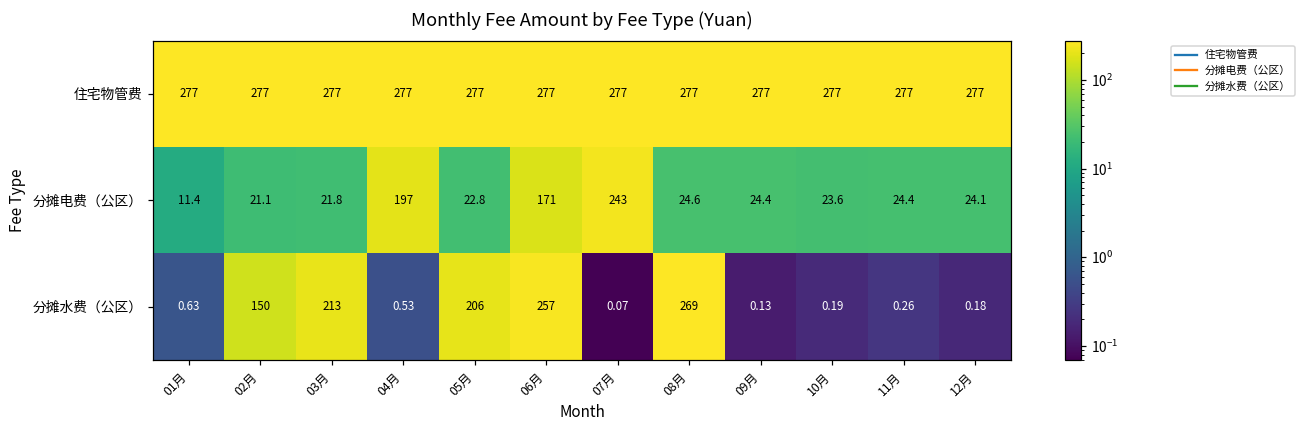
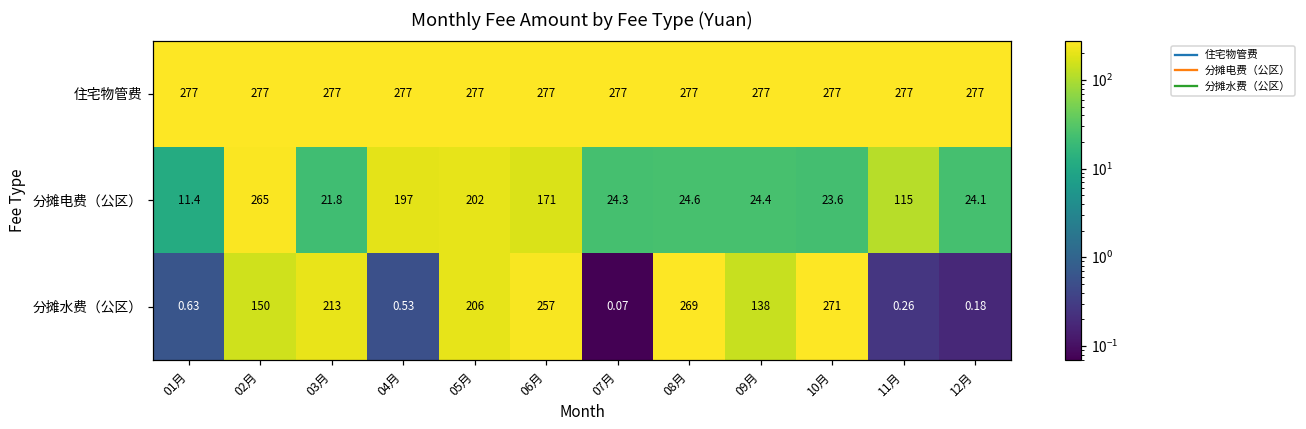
  {
    "住宅物管费": {
      "01月": 277,
      "02月": 277,
      "03月": 277,
      "04月": 277,
      "05月": 277,
      "06月": 277,
      "07月": 277,
      "08月": 277,
      "09月": 277,
      "10月": 277,
      "11月": 277,
      "12月": 277
    },
    "分摊电费（公区）": {
      "01月": 11.4,
-     "02月": 21.1,
+     "02月": 265,
      "03月": 21.8,
      "04月": 197,
-     "05月": 22.8,
+     "05月": 202,
      "06月": 171,
-     "07月": 243,
+     "07月": 24.3,
      "08月": 24.6,
      "09月": 24.4,
      "10月": 23.6,
-     "11月": 24.4,
+     "11月": 115,
      "12月": 24.1
    },
    "分摊水费（公区）": {
      "01月": 0.63,
      "02月": 150,
      "03月": 213,
      "04月": 0.53,
      "05月": 206,
      "06月": 257,
      "07月": 0.07,
      "08月": 269,
-     "09月": 0.13,
-     "10月": 0.19,
+     "09月": 138,
+     "10月": 271,
      "11月": 0.26,
      "12月": 0.18
    }
  }
